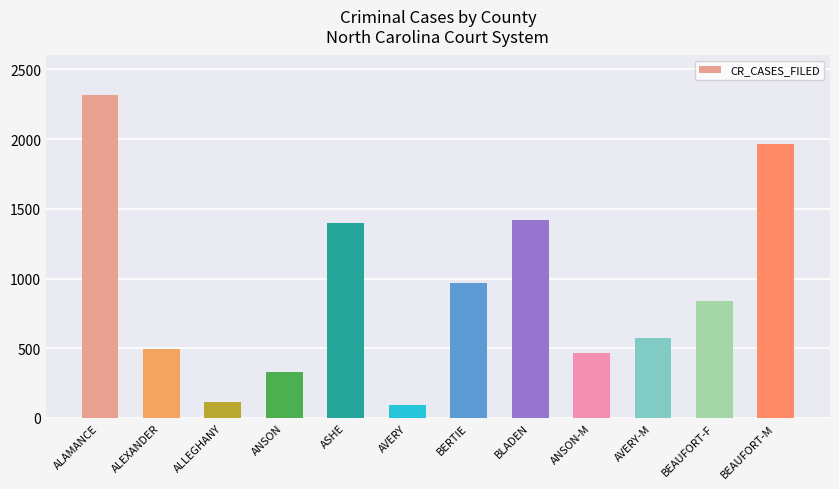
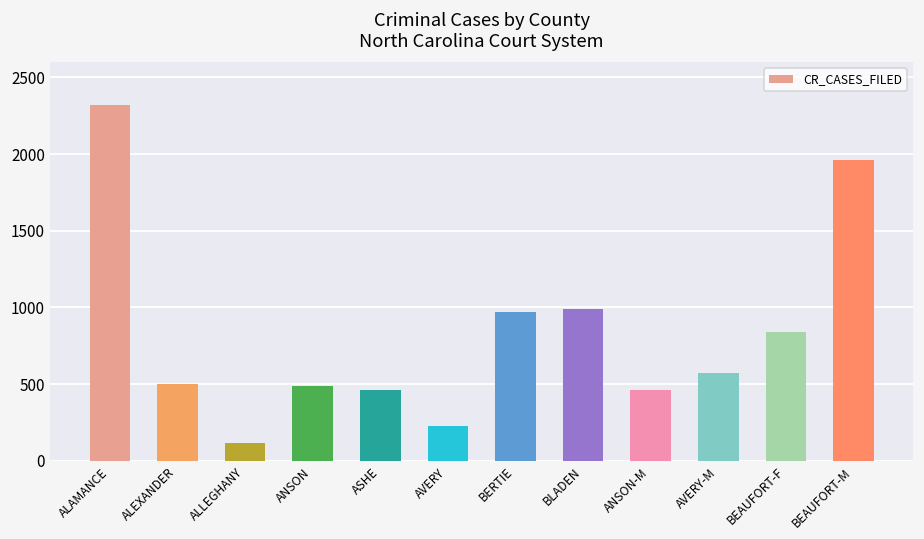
  {
    "ALAMANCE": 2320,
    "ALEXANDER": 500,
    "ALLEGHANY": 120,
-   "ANSON": 330,
-   "ASHE": 1400,
-   "AVERY": 90,
+   "ANSON": 490,
+   "ASHE": 460,
+   "AVERY": 230,
    "BERTIE": 970,
-   "BLADEN": 1420,
+   "BLADEN": 990,
    "ANSON-M": 460,
    "AVERY-M": 570,
    "BEAUFORT-F": 840,
    "BEAUFORT-M": 1960
  }
